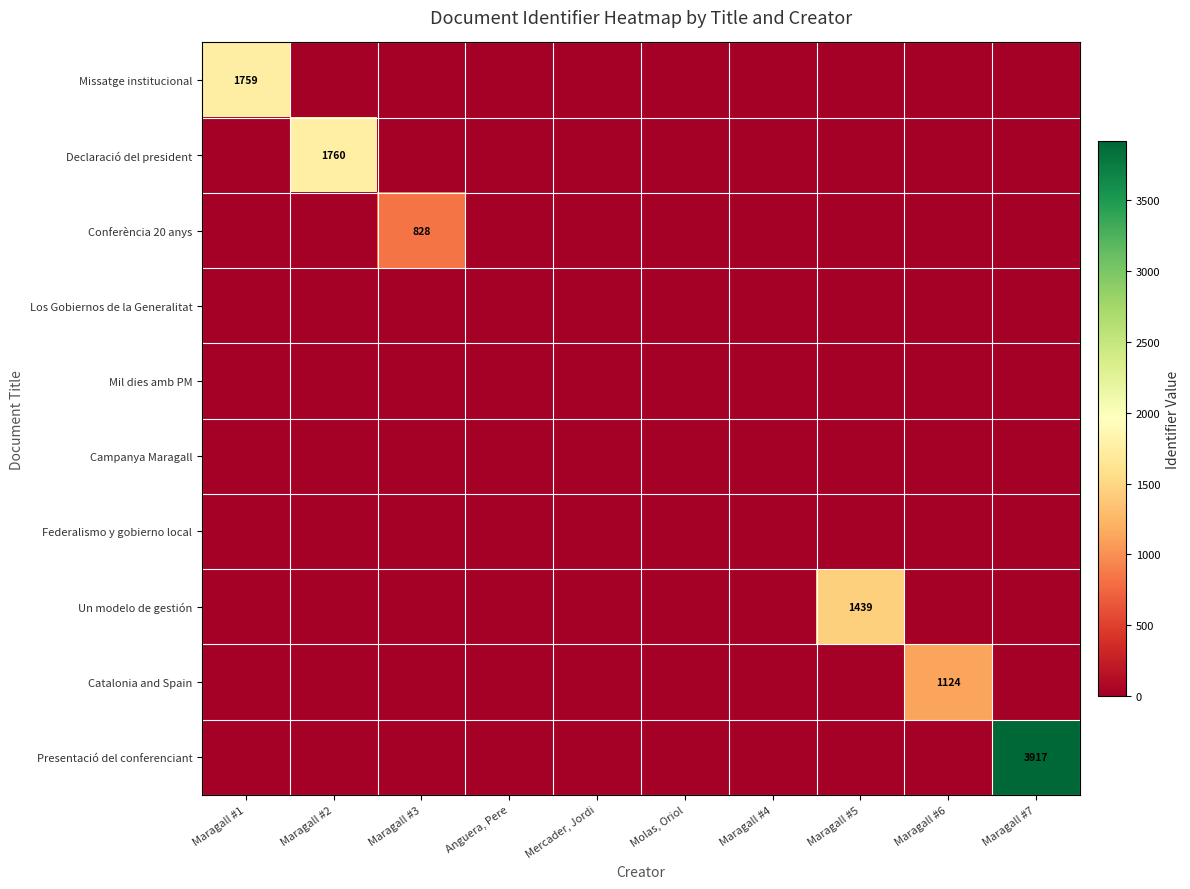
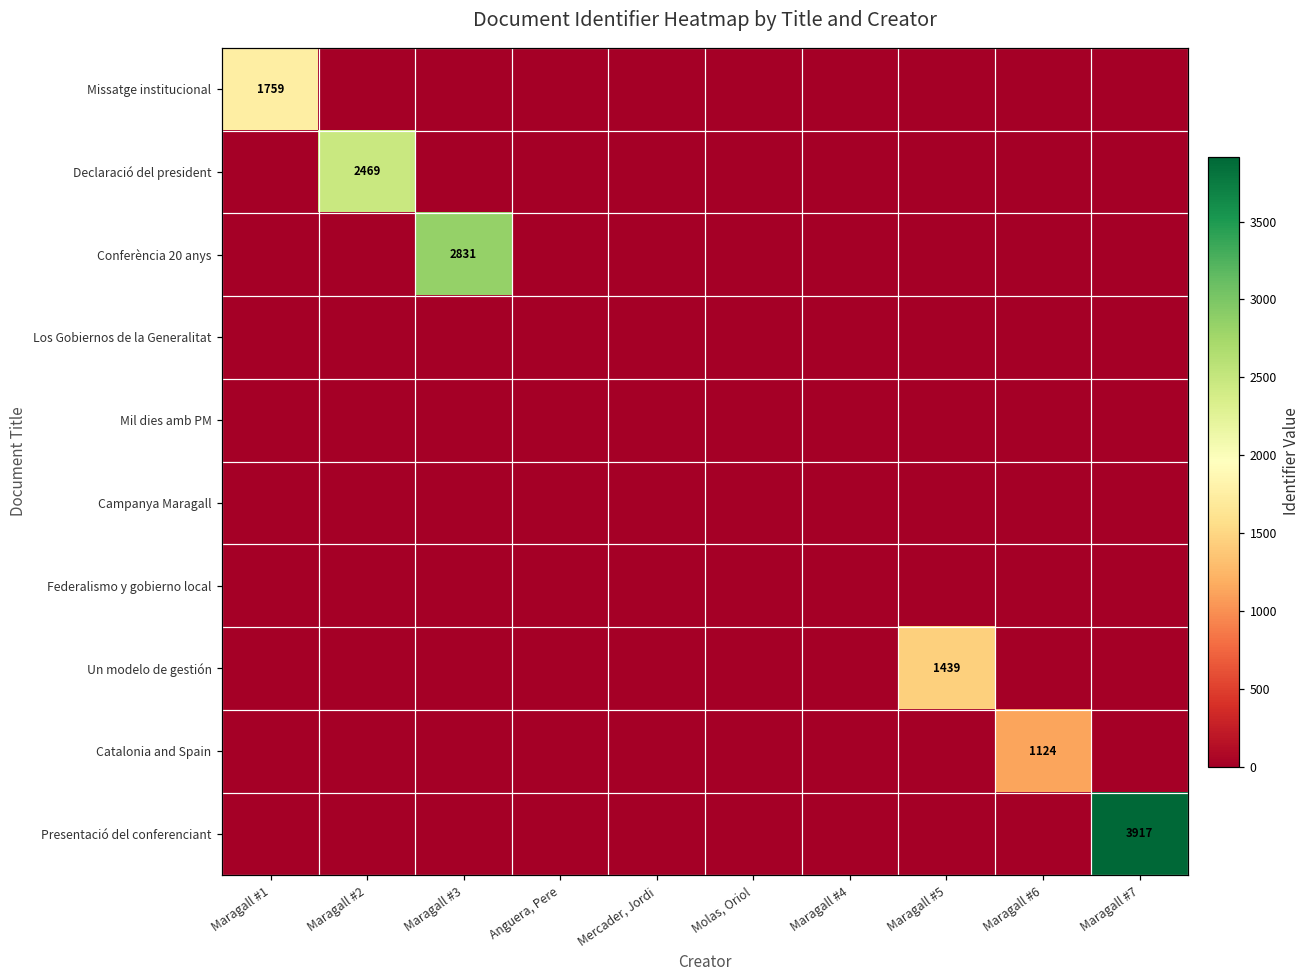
  {
    "Missatge institucional": {
      "Maragall #1": 1759
    },
    "Declaració del president": {
-     "Maragall #2": 1760
+     "Maragall #2": 2469
    },
    "Conferència 20 anys": {
-     "Maragall #3": 828
+     "Maragall #3": 2831
    },
    "Un modelo de gestión": {
      "Maragall #5": 1439
    },
    "Catalonia and Spain": {
      "Maragall #6": 1124
    },
    "Presentació del conferenciant": {
      "Maragall #7": 3917
    }
  }
